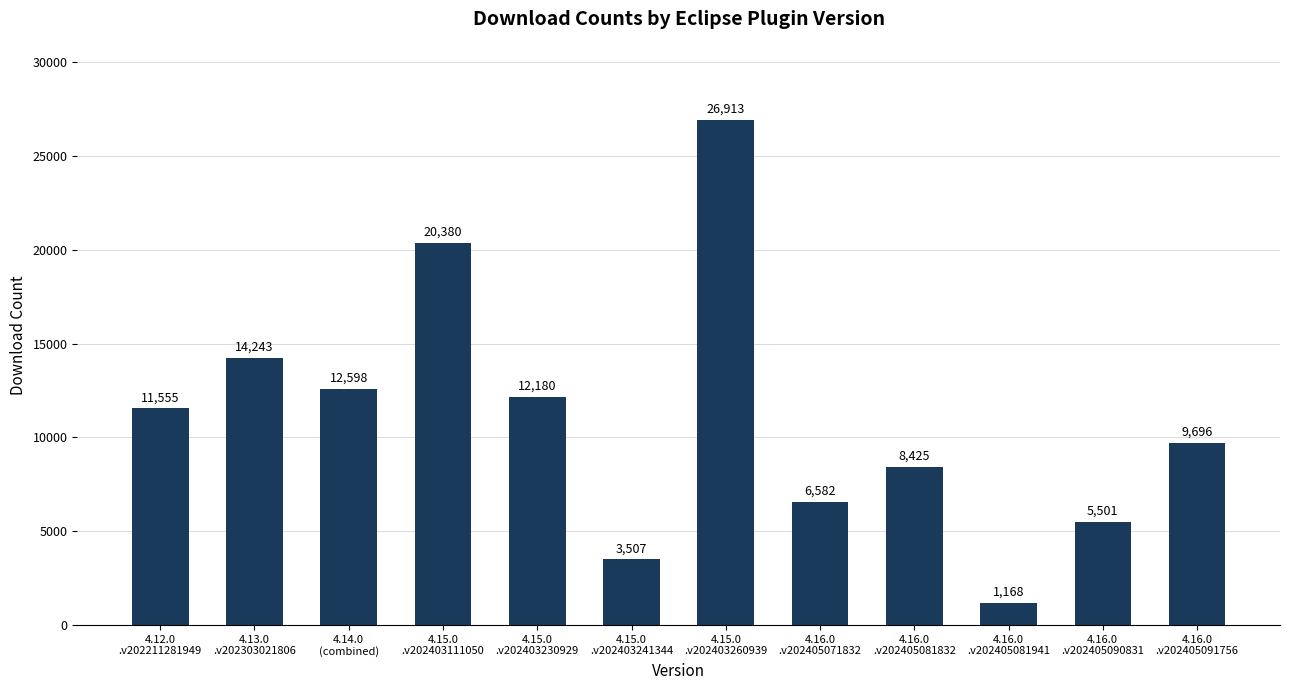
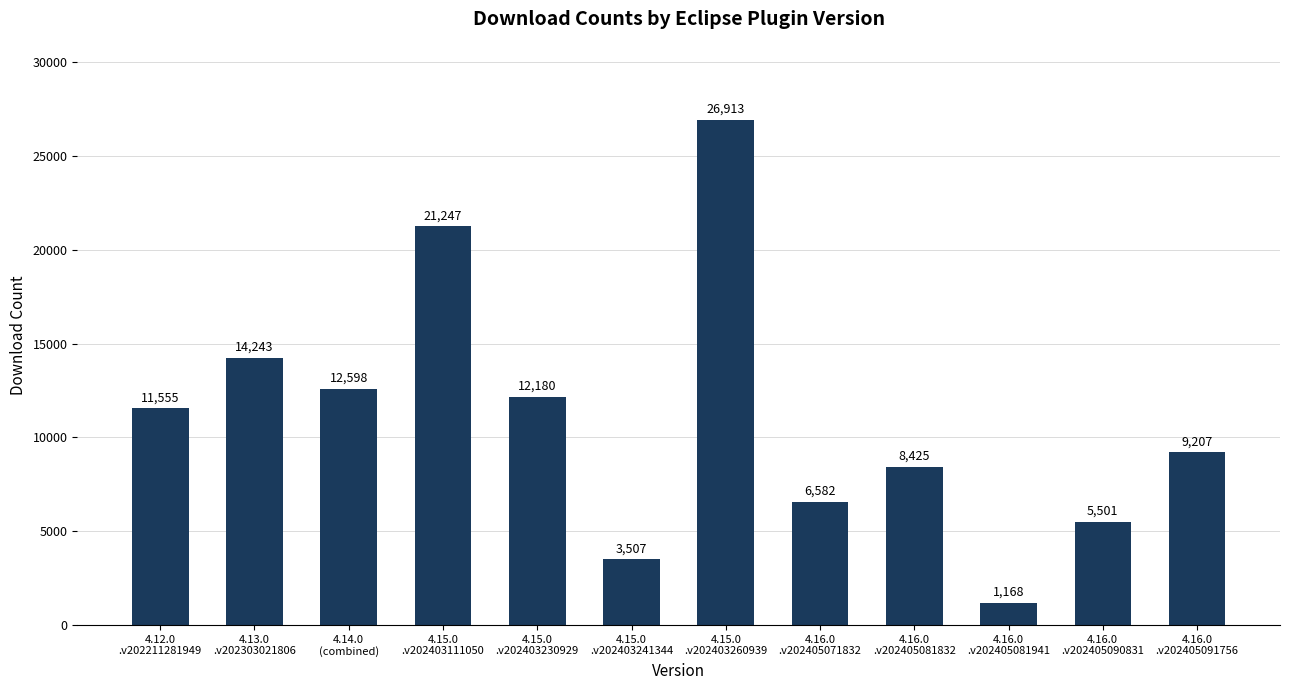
  {
    "4.12.0 .v202211281949": "11,555",
    "4.13.0 .v202303021806": "14,243",
    "4.14.0 (combined)": "12,598",
-   "4.15.0 .v202403111050": "20,380",
+   "4.15.0 .v202403111050": "21,247",
    "4.15.0 .v202403230929": "12,180",
    "4.15.0 .v202403241344": "3,507",
    "4.15.0 .v202403260939": "26,913",
    "4.16.0 .v202405071832": "6,582",
    "4.16.0 .v202405081832": "8,425",
    "4.16.0 .v202405081941": "1,168",
    "4.16.0 .v202405090831": "5,501",
-   "4.16.0 .v202405091756": "9,696"
+   "4.16.0 .v202405091756": "9,207"
  }
